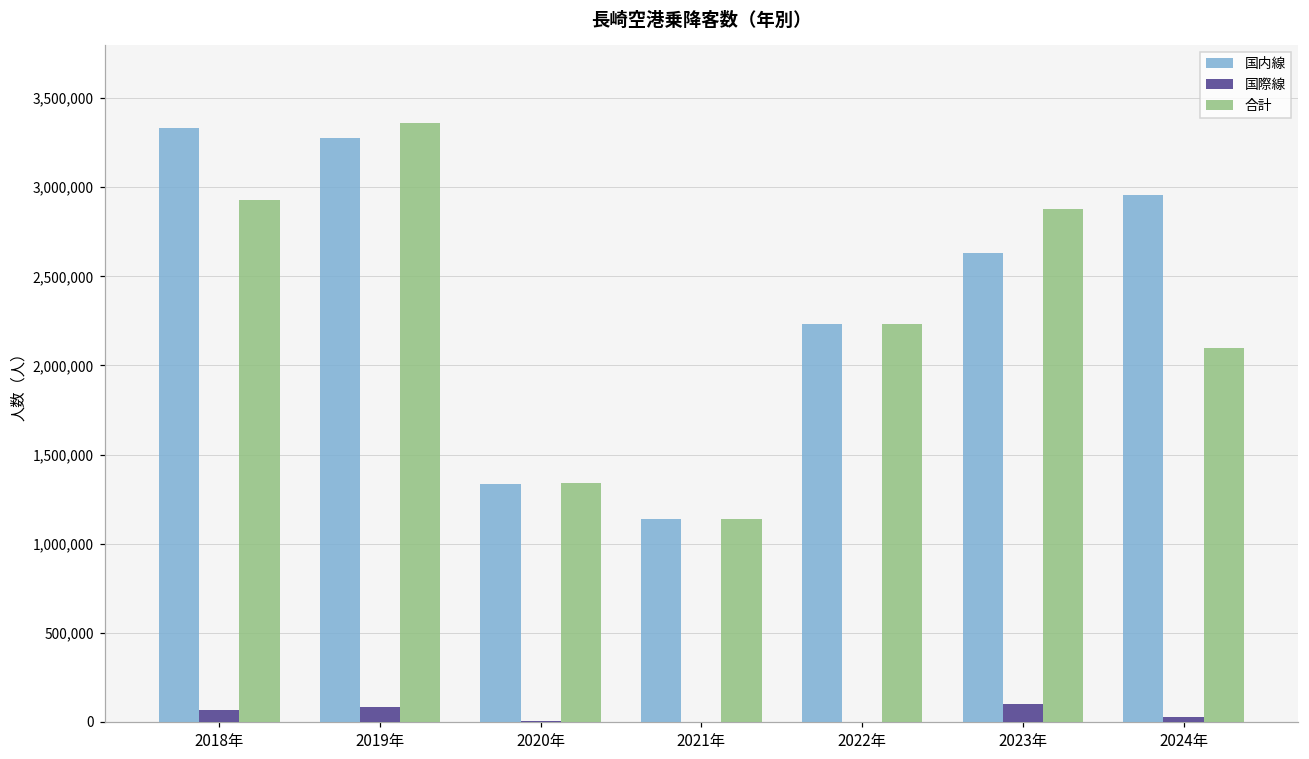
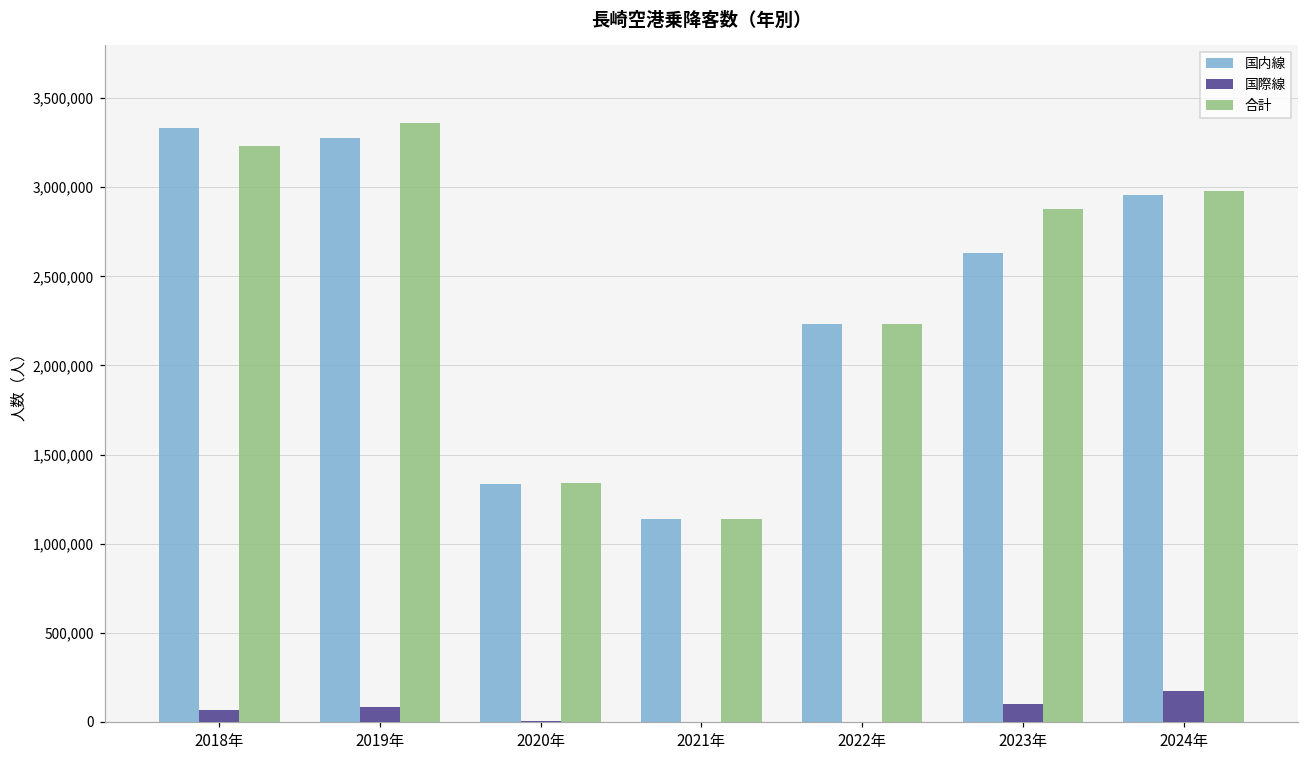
  {
    "国内線": {
      "2018年": "3,330,000",
      "2019年": "3,280,000",
      "2020年": "1,330,000",
      "2021年": "1,140,000",
      "2022年": "2,230,000",
      "2023年": "2,630,000",
      "2024年": "2,960,000"
    },
    "国際線": {
      "2018年": "70,000",
      "2019年": "80,000",
      "2021年": "0",
      "2022年": "0",
      "2023年": "100,000",
-     "2024年": "20,000"
+     "2024年": "180,000"
    },
    "合計": {
-     "2018年": "2,930,000",
+     "2018年": "3,230,000",
      "2019年": "3,360,000",
      "2020年": "1,340,000",
      "2021年": "1,140,000",
      "2022年": "2,230,000",
      "2023年": "2,880,000",
-     "2024年": "2,100,000"
+     "2024年": "2,980,000"
    }
  }
